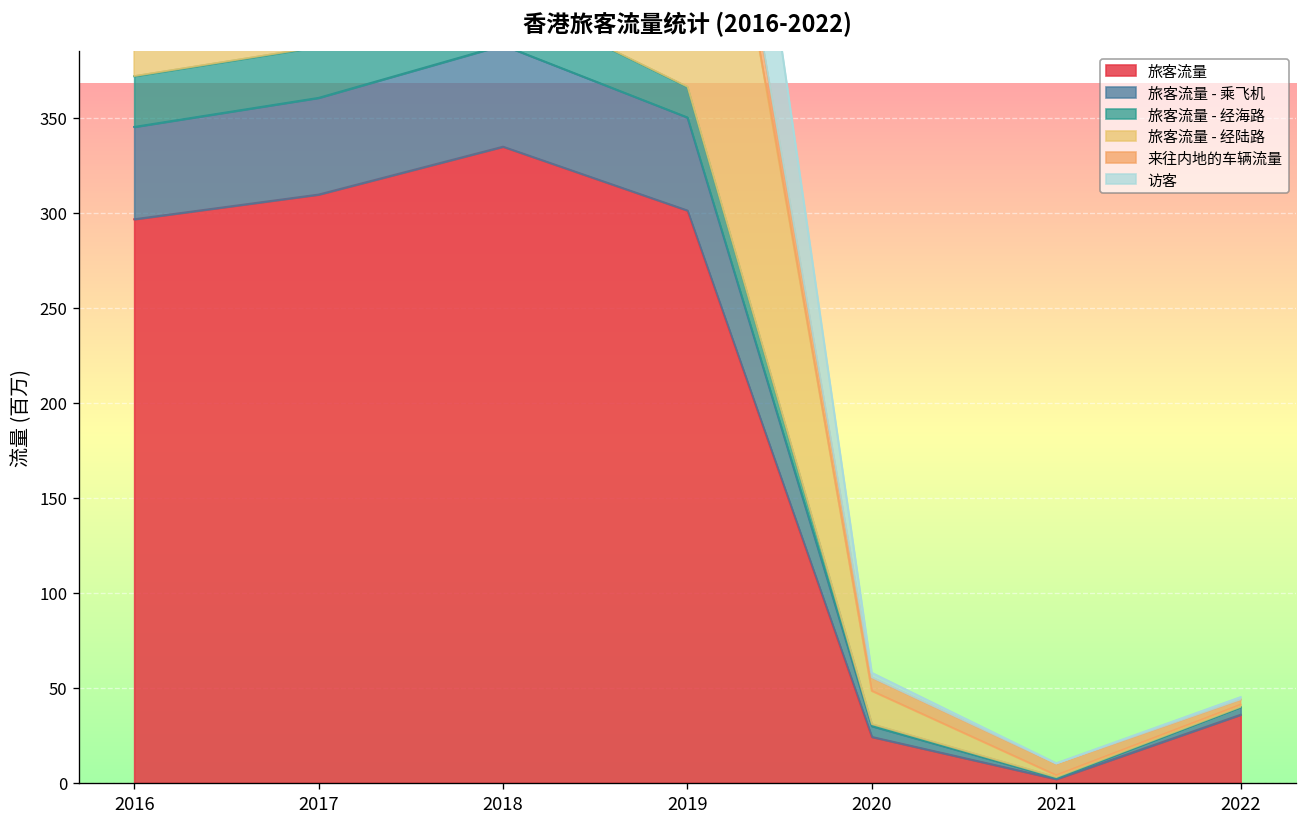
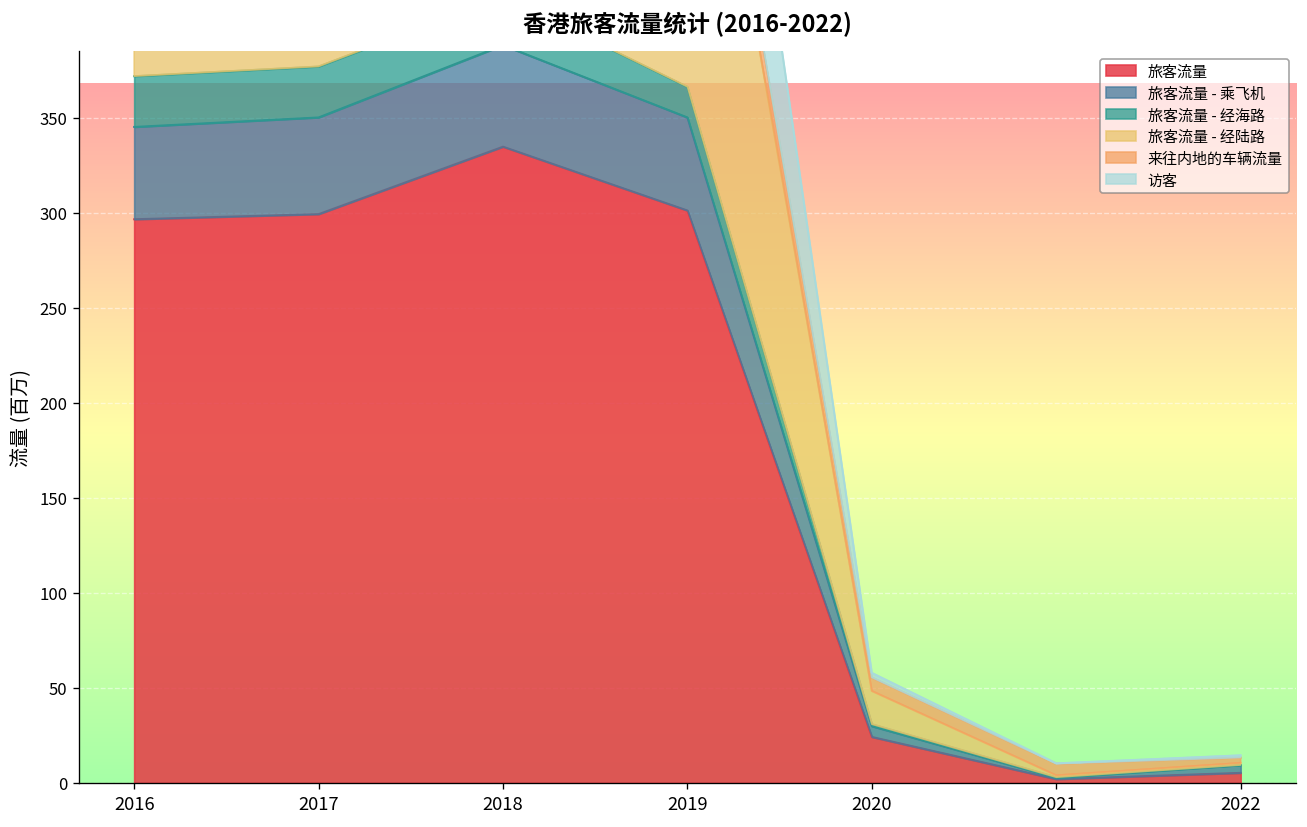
  {
    "旅客流量": {
      "2016": 297,
-     "2017": 310,
+     "2017": 299,
      "2018": 335,
      "2019": 301,
      "2020": 24,
-     "2022": 36
+     "2022": 5
    },
    "访客": {
      "2020": 2
    }
  }
